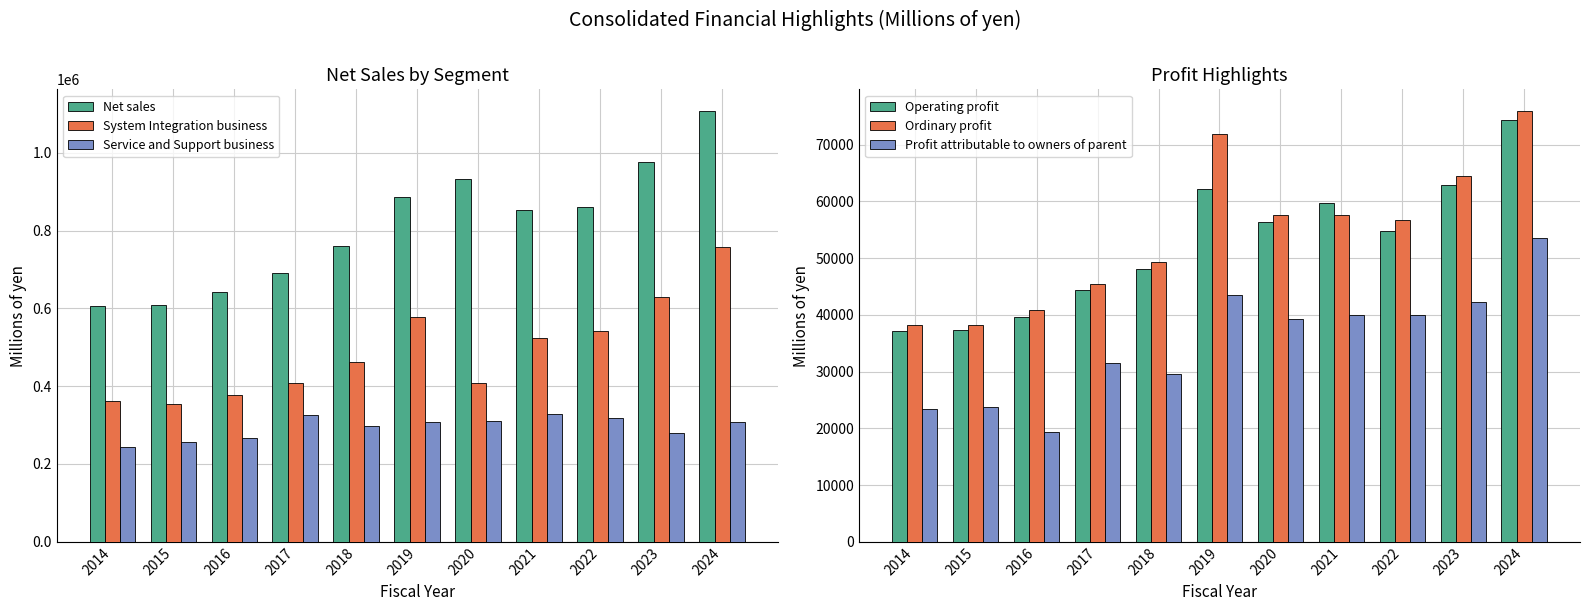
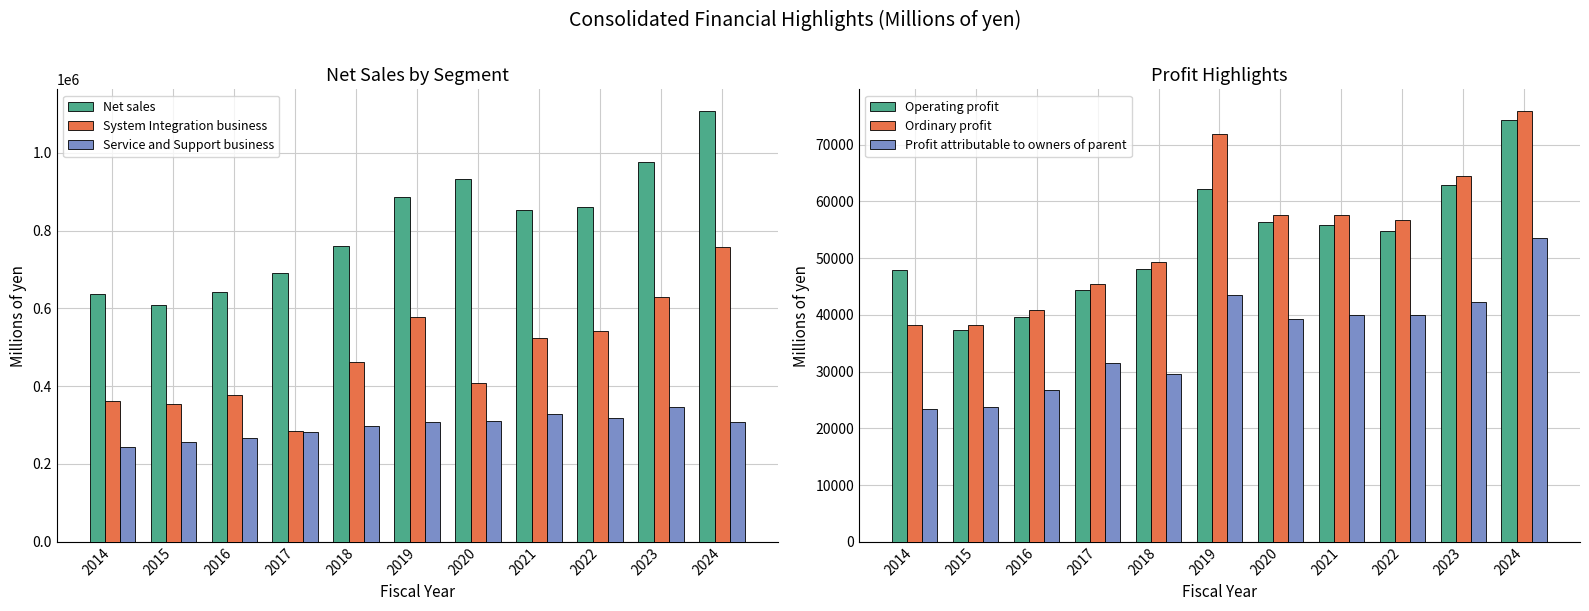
  {
    "Net Sales by Segment": {
      "Net sales": {
-       "2014": 610000,
+       "2014": 640000,
        "2015": 610000,
        "2016": 640000,
        "2017": 690000,
        "2018": 760000,
        "2019": 890000,
        "2020": 930000,
        "2021": 850000,
        "2022": 860000,
        "2023": 980000,
        "2024": 1110000
      },
      "System Integration business": {
        "2014": 360000,
        "2015": 350000,
        "2016": 380000,
-       "2017": 410000,
+       "2017": 290000,
        "2018": 460000,
        "2019": 580000,
        "2020": 410000,
        "2021": 520000,
        "2022": 540000,
        "2023": 630000,
        "2024": 760000
      },
      "Service and Support business": {
        "2014": 240000,
        "2015": 260000,
        "2016": 270000,
-       "2017": 330000,
+       "2017": 280000,
        "2018": 300000,
        "2019": 310000,
        "2020": 310000,
        "2021": 330000,
        "2022": 320000,
-       "2023": 280000,
+       "2023": 350000,
        "2024": 310000
      }
    },
    "Profit Highlights": {
      "Operating profit": {
-       "2014": 37000,
+       "2014": 48000,
        "2015": 37000,
        "2016": 40000,
        "2017": 44000,
        "2018": 48000,
        "2019": 62000,
        "2020": 56000,
-       "2021": 60000,
+       "2021": 56000,
        "2022": 55000,
        "2023": 63000,
        "2024": 74000
      },
      "Ordinary profit": {
        "2014": 38000,
        "2015": 38000,
        "2016": 41000,
        "2017": 45000,
        "2018": 49000,
        "2019": 72000,
        "2020": 58000,
        "2021": 58000,
        "2022": 57000,
        "2023": 65000,
        "2024": 76000
      },
      "Profit attributable to owners of parent": {
        "2014": 23000,
        "2015": 24000,
-       "2016": 19000,
+       "2016": 27000,
        "2017": 32000,
        "2018": 30000,
        "2019": 43000,
        "2020": 39000,
        "2021": 40000,
        "2022": 40000,
        "2023": 42000,
        "2024": 53000
      }
    }
  }
